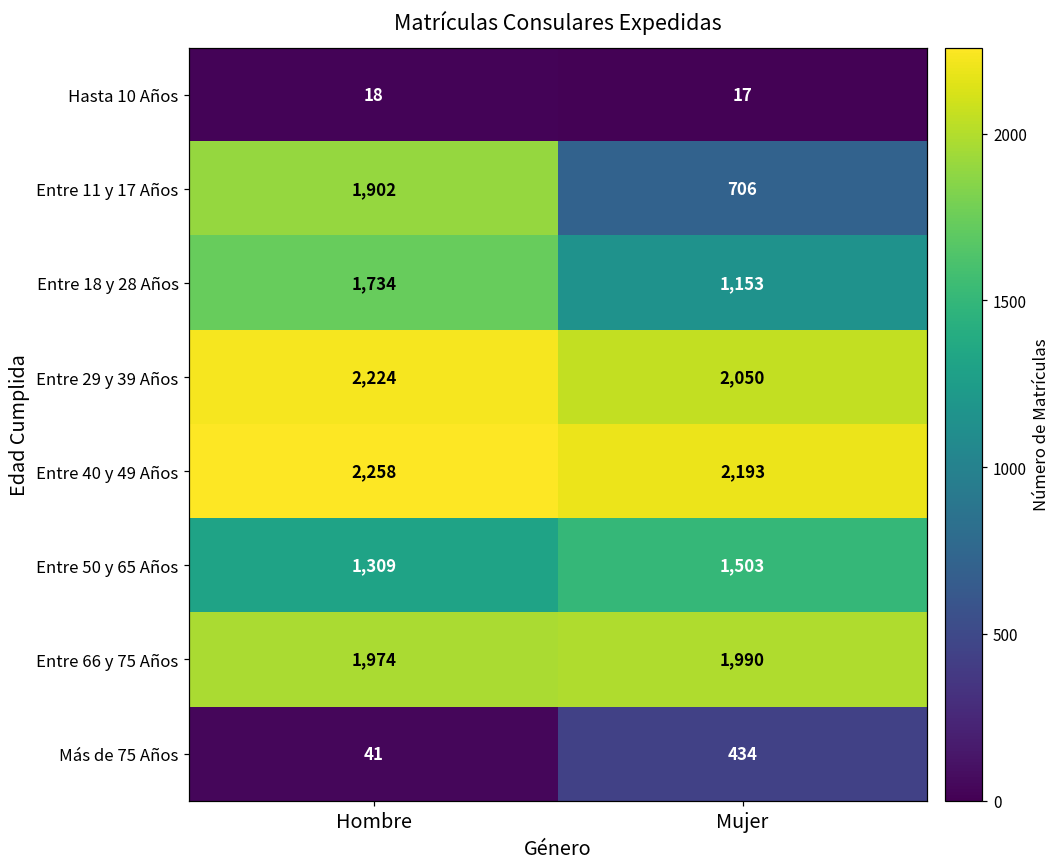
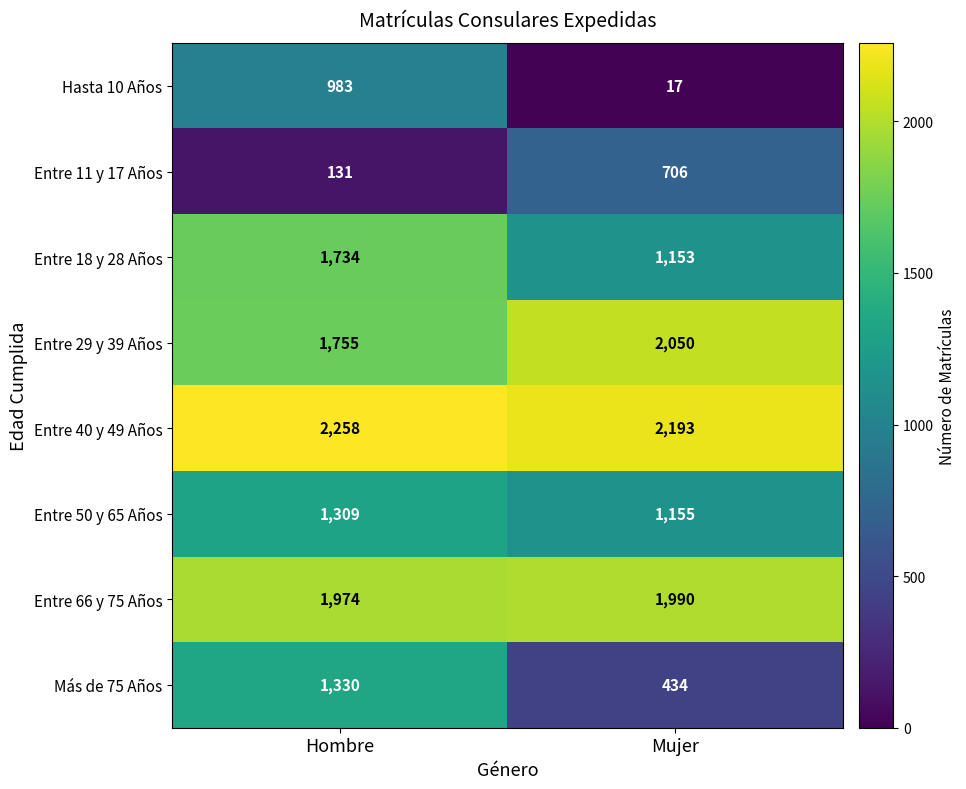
  {
    "Hasta 10 Años": {
-     "Hombre": "18",
+     "Hombre": "983",
      "Mujer": "17"
    },
    "Entre 11 y 17 Años": {
-     "Hombre": "1,902",
+     "Hombre": "131",
      "Mujer": "706"
    },
    "Entre 18 y 28 Años": {
      "Hombre": "1,734",
      "Mujer": "1,153"
    },
    "Entre 29 y 39 Años": {
-     "Hombre": "2,224",
+     "Hombre": "1,755",
      "Mujer": "2,050"
    },
    "Entre 40 y 49 Años": {
      "Hombre": "2,258",
      "Mujer": "2,193"
    },
    "Entre 50 y 65 Años": {
      "Hombre": "1,309",
-     "Mujer": "1,503"
+     "Mujer": "1,155"
    },
    "Entre 66 y 75 Años": {
      "Hombre": "1,974",
      "Mujer": "1,990"
    },
    "Más de 75 Años": {
-     "Hombre": "41",
+     "Hombre": "1,330",
      "Mujer": "434"
    }
  }
